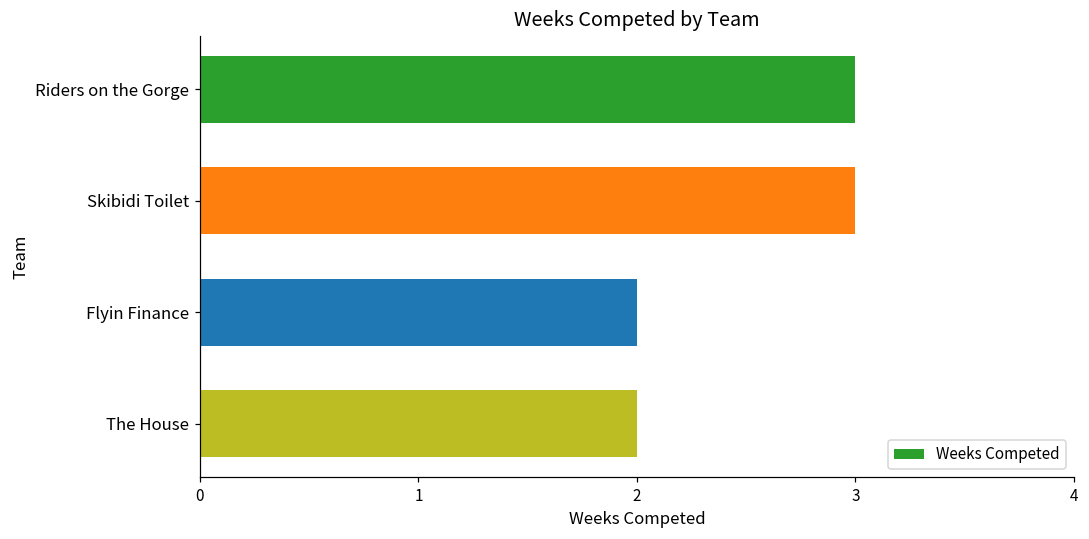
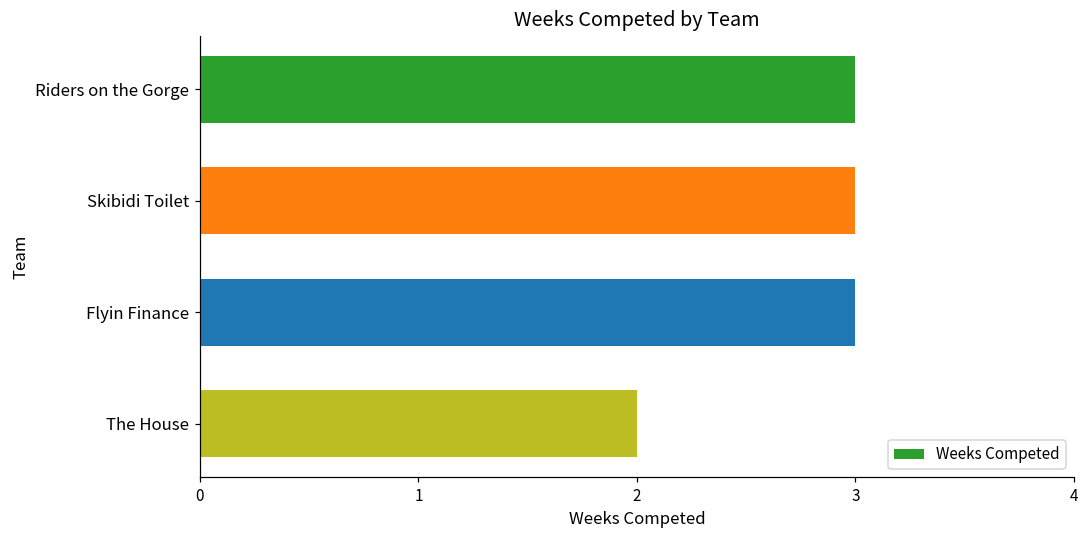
  {
    "Riders on the Gorge": 3,
    "Skibidi Toilet": 3,
-   "Flyin Finance": 2,
+   "Flyin Finance": 3,
    "The House": 2
  }
